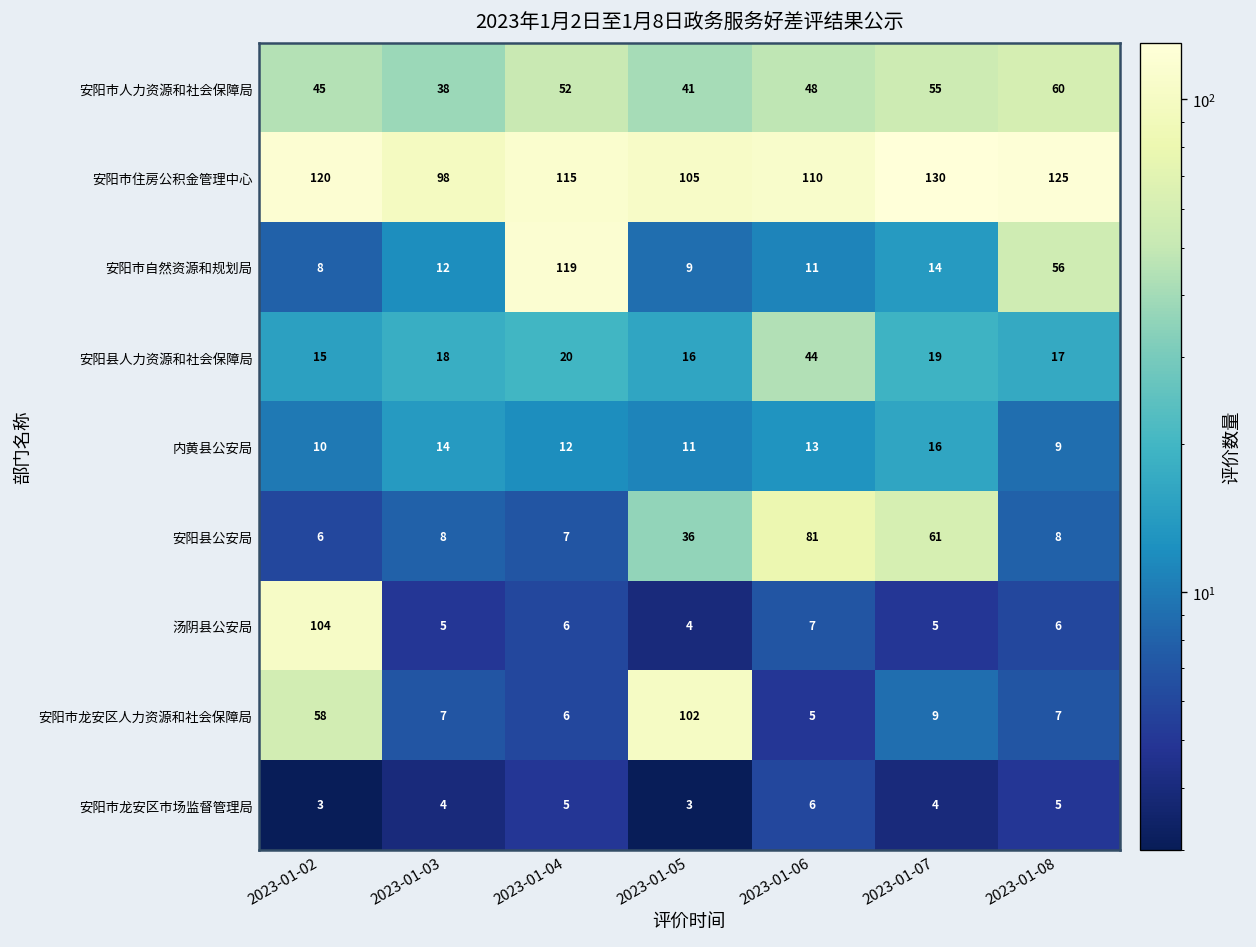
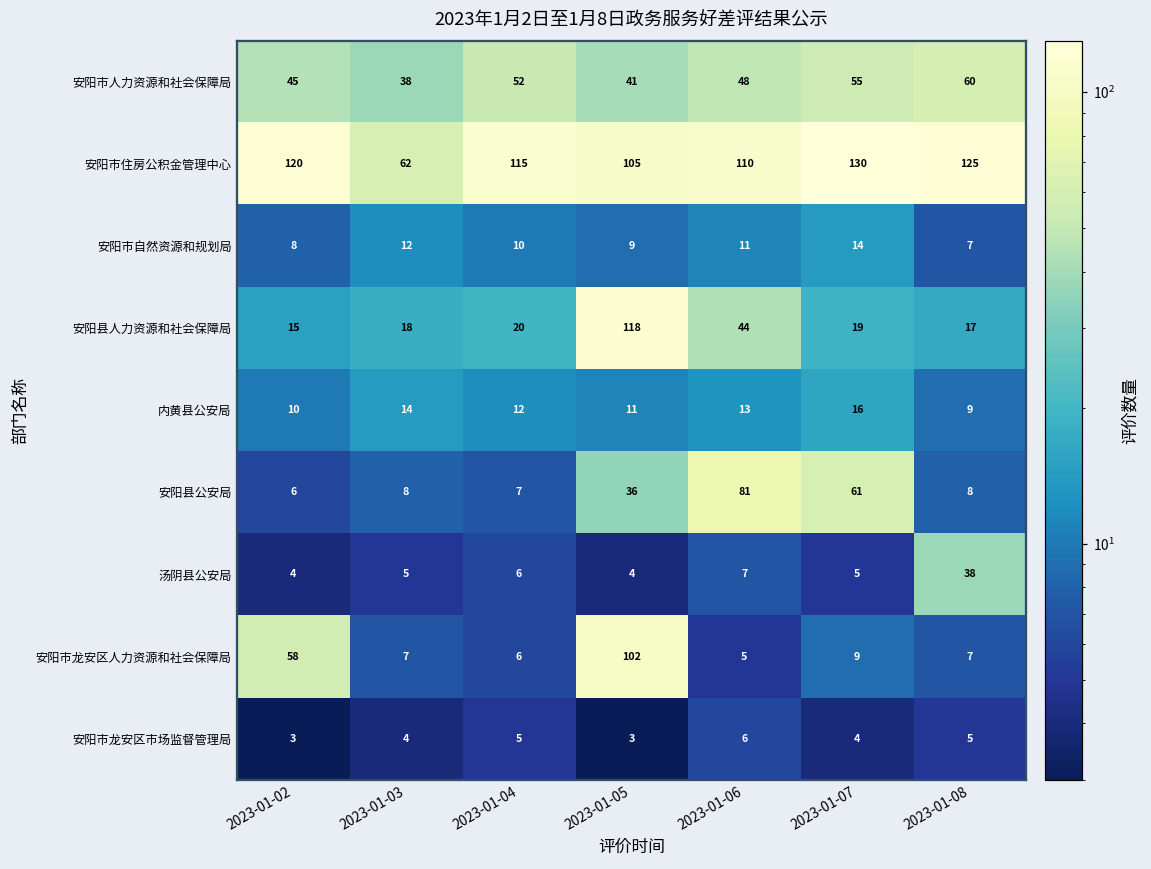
  {
    "安阳市人力资源和社会保障局": {
      "2023-01-02": 45,
      "2023-01-03": 38,
      "2023-01-04": 52,
      "2023-01-05": 41,
      "2023-01-06": 48,
      "2023-01-07": 55,
      "2023-01-08": 60
    },
    "安阳市住房公积金管理中心": {
      "2023-01-02": 120,
-     "2023-01-03": 98,
+     "2023-01-03": 62,
      "2023-01-04": 115,
      "2023-01-05": 105,
      "2023-01-06": 110,
      "2023-01-07": 130,
      "2023-01-08": 125
    },
    "安阳市自然资源和规划局": {
      "2023-01-02": 8,
      "2023-01-03": 12,
-     "2023-01-04": 119,
+     "2023-01-04": 10,
      "2023-01-05": 9,
      "2023-01-06": 11,
      "2023-01-07": 14,
-     "2023-01-08": 56
+     "2023-01-08": 7
    },
    "安阳县人力资源和社会保障局": {
      "2023-01-02": 15,
      "2023-01-03": 18,
      "2023-01-04": 20,
-     "2023-01-05": 16,
+     "2023-01-05": 118,
      "2023-01-06": 44,
      "2023-01-07": 19,
      "2023-01-08": 17
    },
    "内黄县公安局": {
      "2023-01-02": 10,
      "2023-01-03": 14,
      "2023-01-04": 12,
      "2023-01-05": 11,
      "2023-01-06": 13,
      "2023-01-07": 16,
      "2023-01-08": 9
    },
    "安阳县公安局": {
      "2023-01-02": 6,
      "2023-01-03": 8,
      "2023-01-04": 7,
      "2023-01-05": 36,
      "2023-01-06": 81,
      "2023-01-07": 61,
      "2023-01-08": 8
    },
    "汤阴县公安局": {
-     "2023-01-02": 104,
+     "2023-01-02": 4,
      "2023-01-03": 5,
      "2023-01-04": 6,
      "2023-01-05": 4,
      "2023-01-06": 7,
      "2023-01-07": 5,
-     "2023-01-08": 6
+     "2023-01-08": 38
    },
    "安阳市龙安区人力资源和社会保障局": {
      "2023-01-02": 58,
      "2023-01-03": 7,
      "2023-01-04": 6,
      "2023-01-05": 102,
      "2023-01-06": 5,
      "2023-01-07": 9,
      "2023-01-08": 7
    },
    "安阳市龙安区市场监督管理局": {
      "2023-01-02": 3,
      "2023-01-03": 4,
      "2023-01-04": 5,
      "2023-01-05": 3,
      "2023-01-06": 6,
      "2023-01-07": 4,
      "2023-01-08": 5
    }
  }
